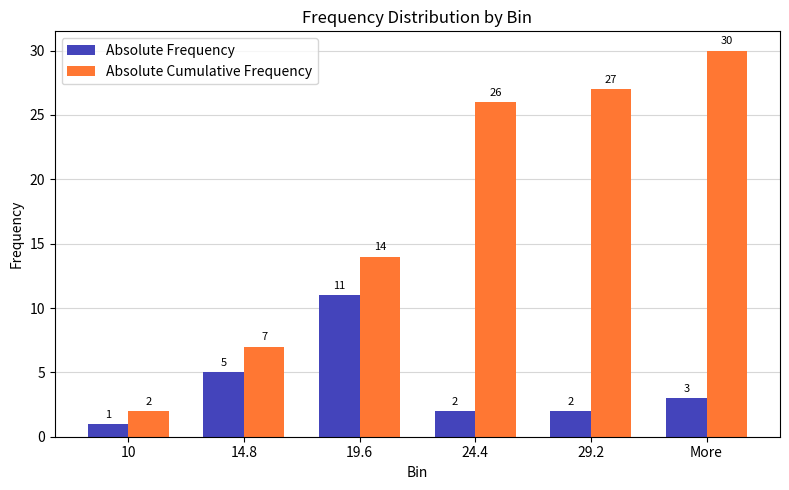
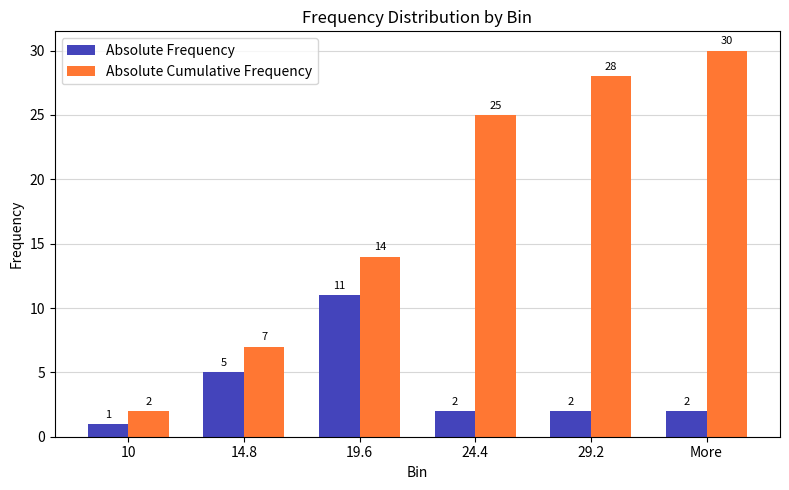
  {
    "Absolute Frequency": {
      "10": 1,
      "14.8": 5,
      "19.6": 11,
      "24.4": 2,
      "29.2": 2,
-     "More": 3
+     "More": 2
    },
    "Absolute Cumulative Frequency": {
      "10": 2,
      "14.8": 7,
      "19.6": 14,
-     "24.4": 26,
-     "29.2": 27,
+     "24.4": 25,
+     "29.2": 28,
      "More": 30
    }
  }
